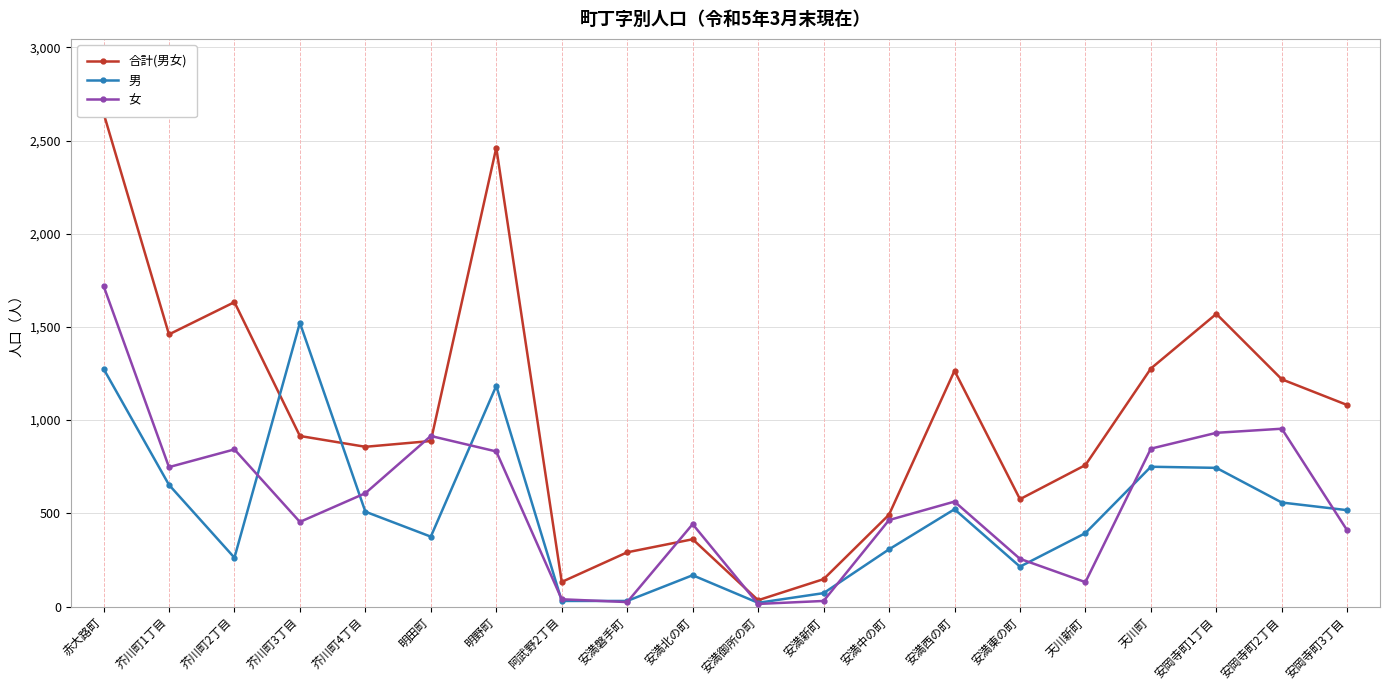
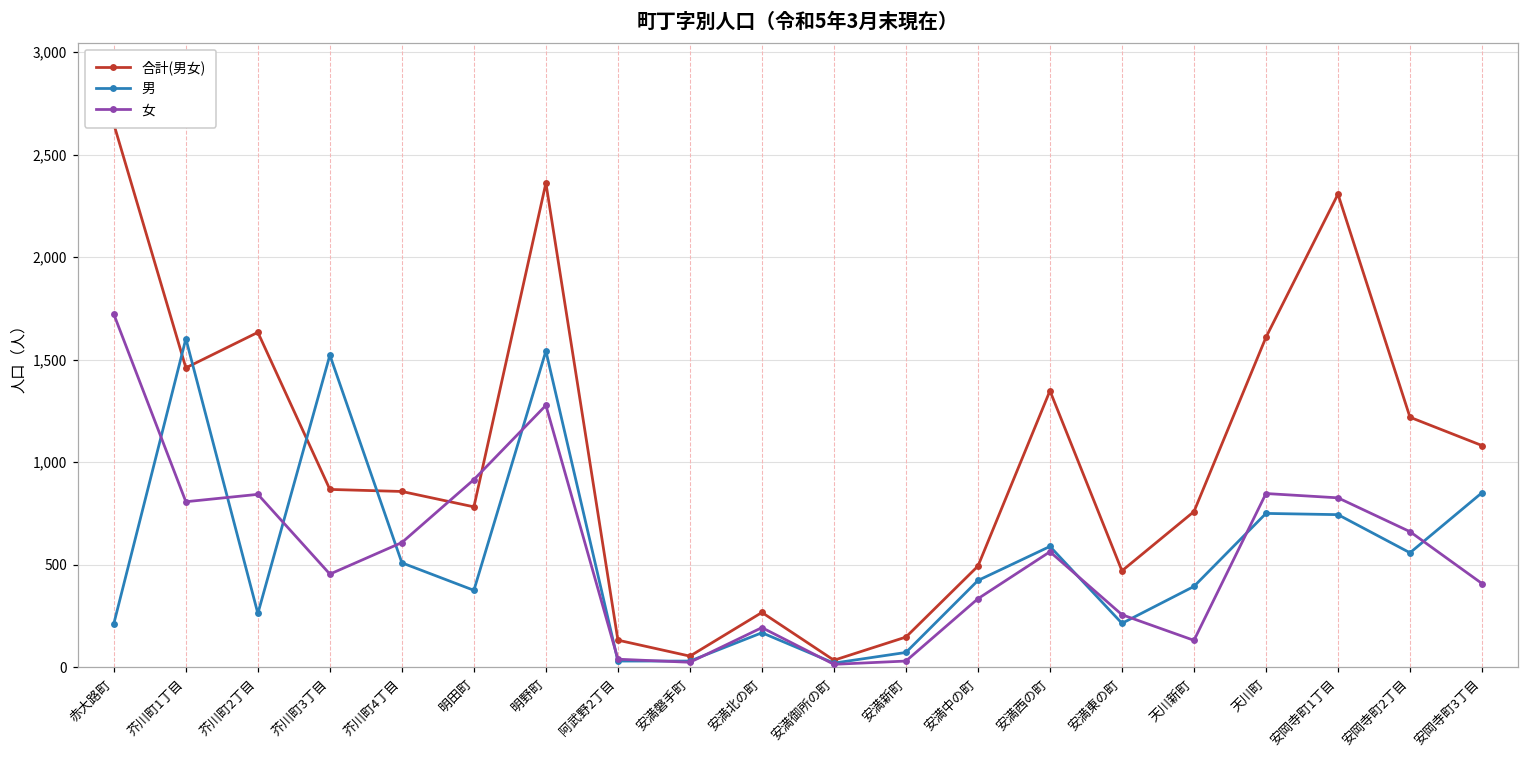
  {
    "合計(男女)": {
      "芥川町1丁目": "1,460",
      "芥川町2丁目": "1,630",
-     "芥川町3丁目": "920",
+     "芥川町3丁目": "870",
      "芥川町4丁目": "860",
-     "明田町": "890",
-     "明野町": "2,460",
+     "明田町": "780",
+     "明野町": "2,360",
      "阿武野2丁目": "130",
-     "安満磐手町": "290",
-     "安満北の町": "360",
+     "安満磐手町": "50",
+     "安満北の町": "270",
      "安満御所の町": "30",
      "安満新町": "150",
      "安満中の町": "490",
-     "安満西の町": "1,270",
-     "安満東の町": "580",
+     "安満西の町": "1,350",
+     "安満東の町": "470",
      "天川新町": "760",
-     "天川町": "1,280",
-     "安岡寺町1丁目": "1,570",
+     "天川町": "1,610",
+     "安岡寺町1丁目": "2,310",
      "安岡寺町2丁目": "1,220",
      "安岡寺町3丁目": "1,080"
    },
    "男": {
-     "赤大路町": "1,280",
-     "芥川町1丁目": "650",
+     "赤大路町": "210",
+     "芥川町1丁目": "1,600",
      "芥川町2丁目": "260",
      "芥川町3丁目": "1,520",
      "芥川町4丁目": "510",
      "明田町": "380",
-     "明野町": "1,180",
+     "明野町": "1,540",
      "安満北の町": "170",
      "安満新町": "70",
-     "安満中の町": "310",
-     "安満西の町": "520",
+     "安満中の町": "420",
+     "安満西の町": "590",
      "安満東の町": "210",
      "天川新町": "390",
      "天川町": "750",
      "安岡寺町1丁目": "740",
      "安岡寺町2丁目": "560",
-     "安岡寺町3丁目": "520"
+     "安岡寺町3丁目": "850"
    },
    "女": {
      "赤大路町": "1,720",
-     "芥川町1丁目": "750",
+     "芥川町1丁目": "810",
      "芥川町2丁目": "840",
      "芥川町3丁目": "450",
      "芥川町4丁目": "610",
      "明田町": "920",
-     "明野町": "830",
-     "安満北の町": "440",
+     "明野町": "1,280",
+     "安満北の町": "190",
      "安満新町": "30",
-     "安満中の町": "460",
+     "安満中の町": "330",
      "安満西の町": "560",
      "安満東の町": "260",
      "天川新町": "130",
      "天川町": "850",
-     "安岡寺町1丁目": "930",
-     "安岡寺町2丁目": "950",
+     "安岡寺町1丁目": "830",
+     "安岡寺町2丁目": "660",
      "安岡寺町3丁目": "410"
    }
  }
